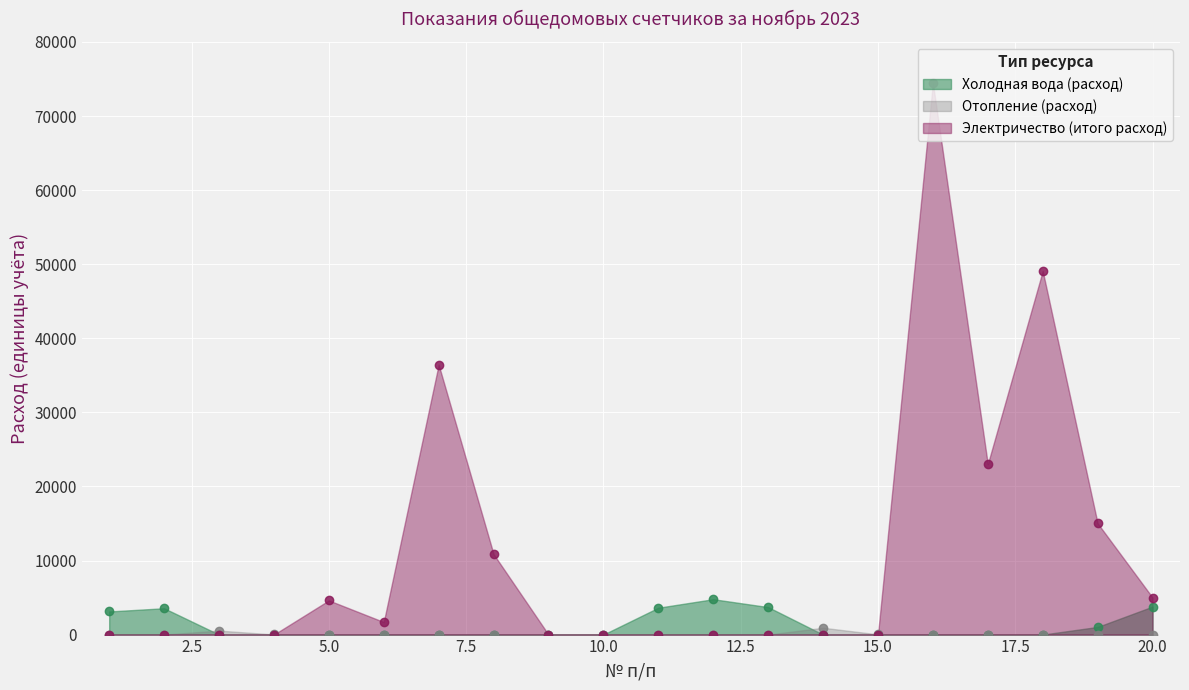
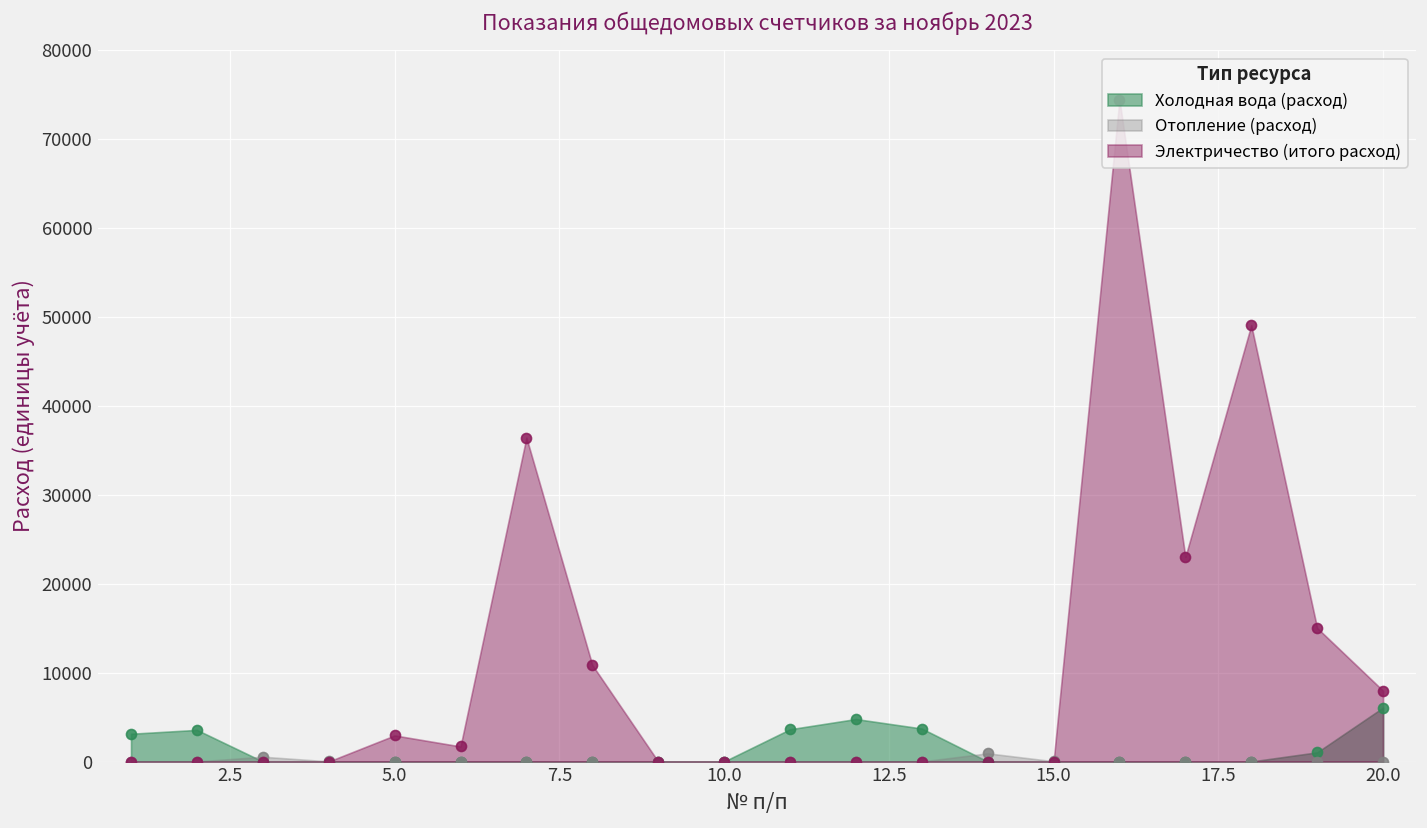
  {
    "Холодная вода (расход)": {
-     "20.0": 4000
+     "20.0": 6000
    },
    "Отопление (расход)": {
      "20.0": 0
    },
    "Электричество (итого расход)": {
-     "5.0": 5000,
-     "20.0": 5000
+     "5.0": 3000,
+     "20.0": 8000
    }
  }
